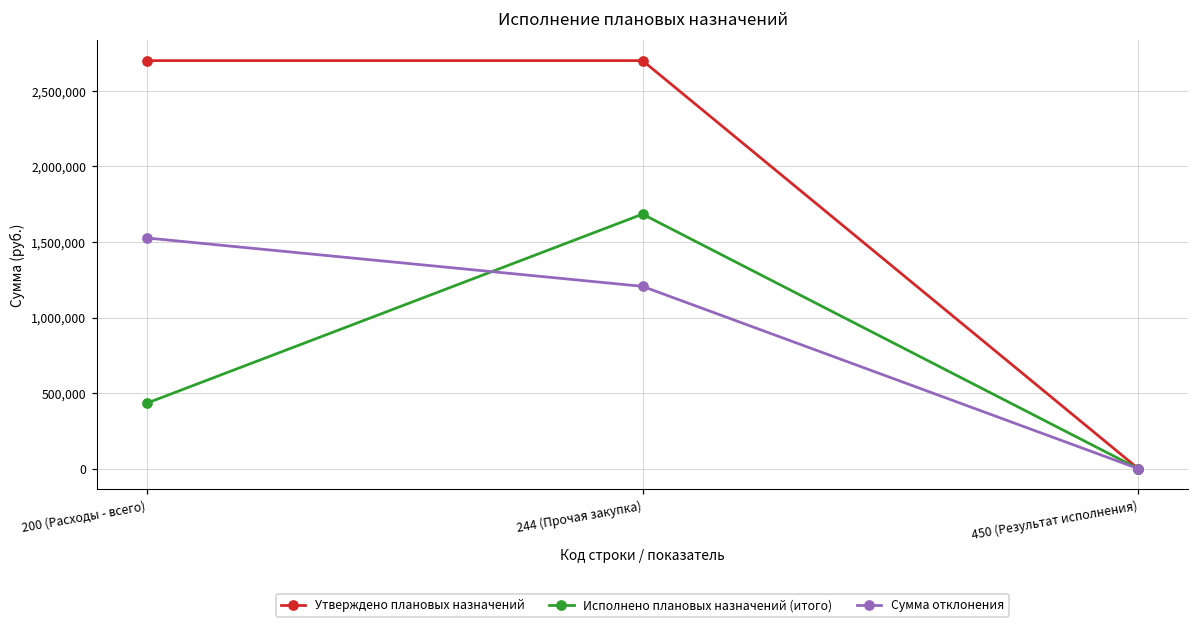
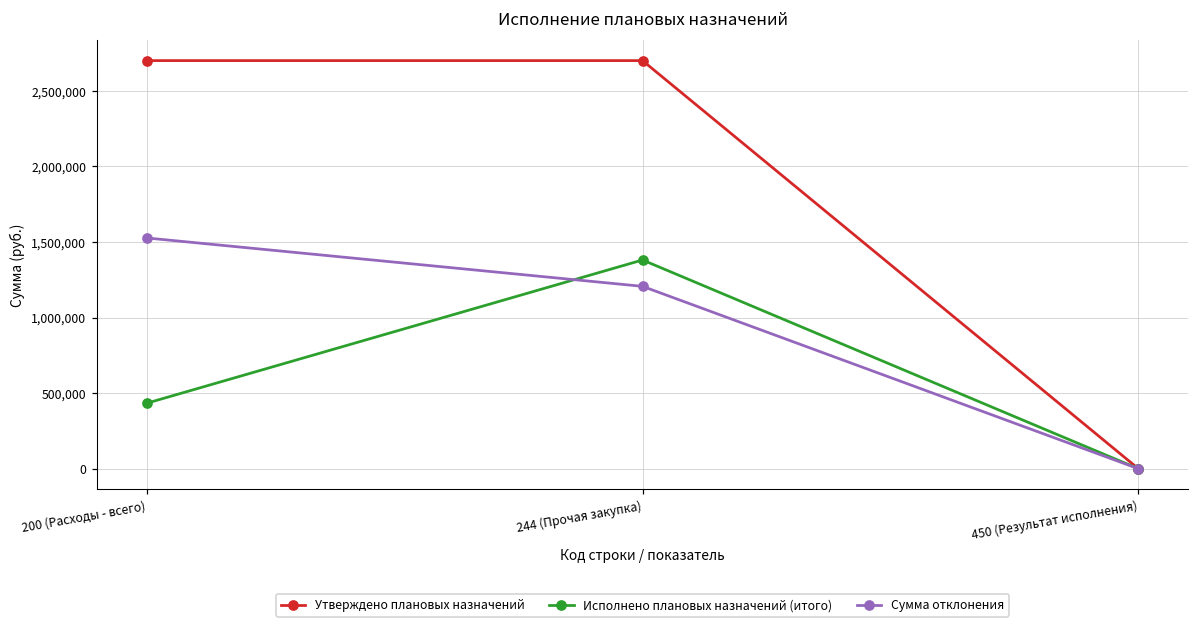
  {
    "Утверждено плановых назначений": {
      "200 (Расходы - всего)": "2,700,000",
      "244 (Прочая закупка)": "2,700,000"
    },
    "Исполнено плановых назначений (итого)": {
      "200 (Расходы - всего)": "430,000",
-     "244 (Прочая закупка)": "1,680,000"
+     "244 (Прочая закупка)": "1,380,000"
    },
    "Сумма отклонения": {
      "200 (Расходы - всего)": "1,530,000",
      "244 (Прочая закупка)": "1,210,000"
    }
  }
